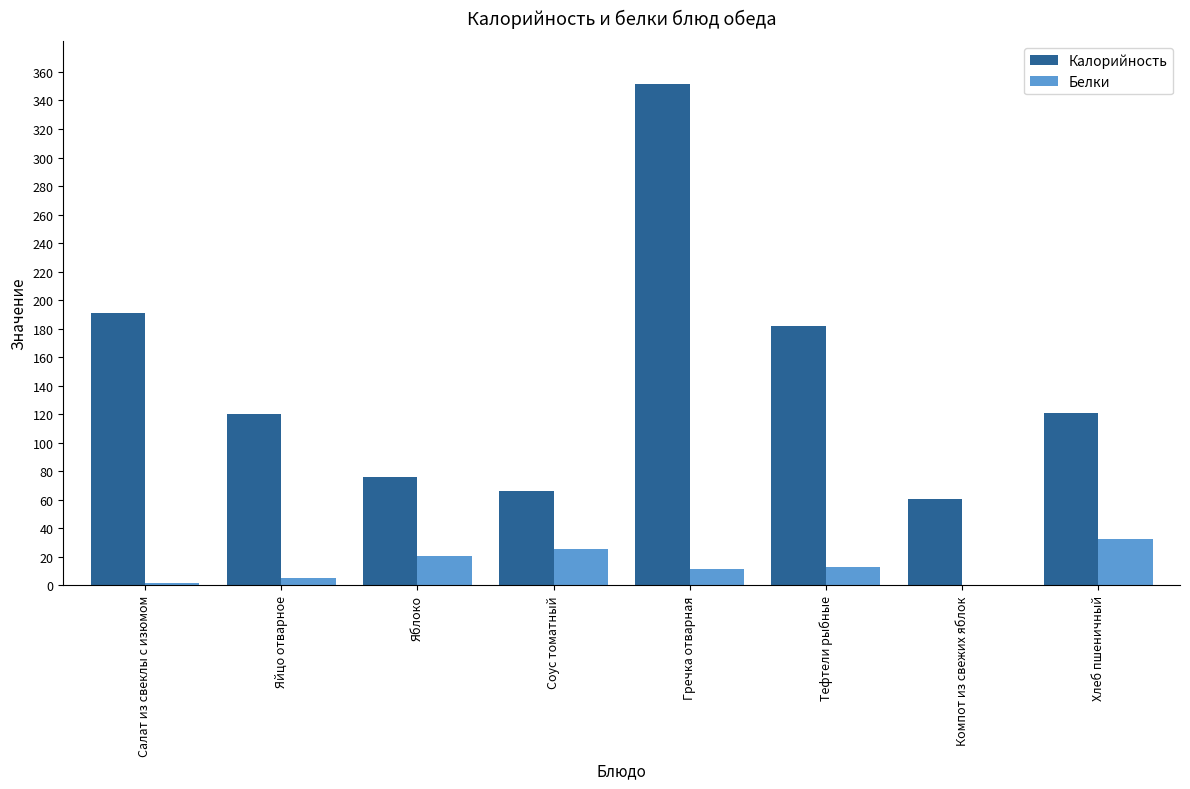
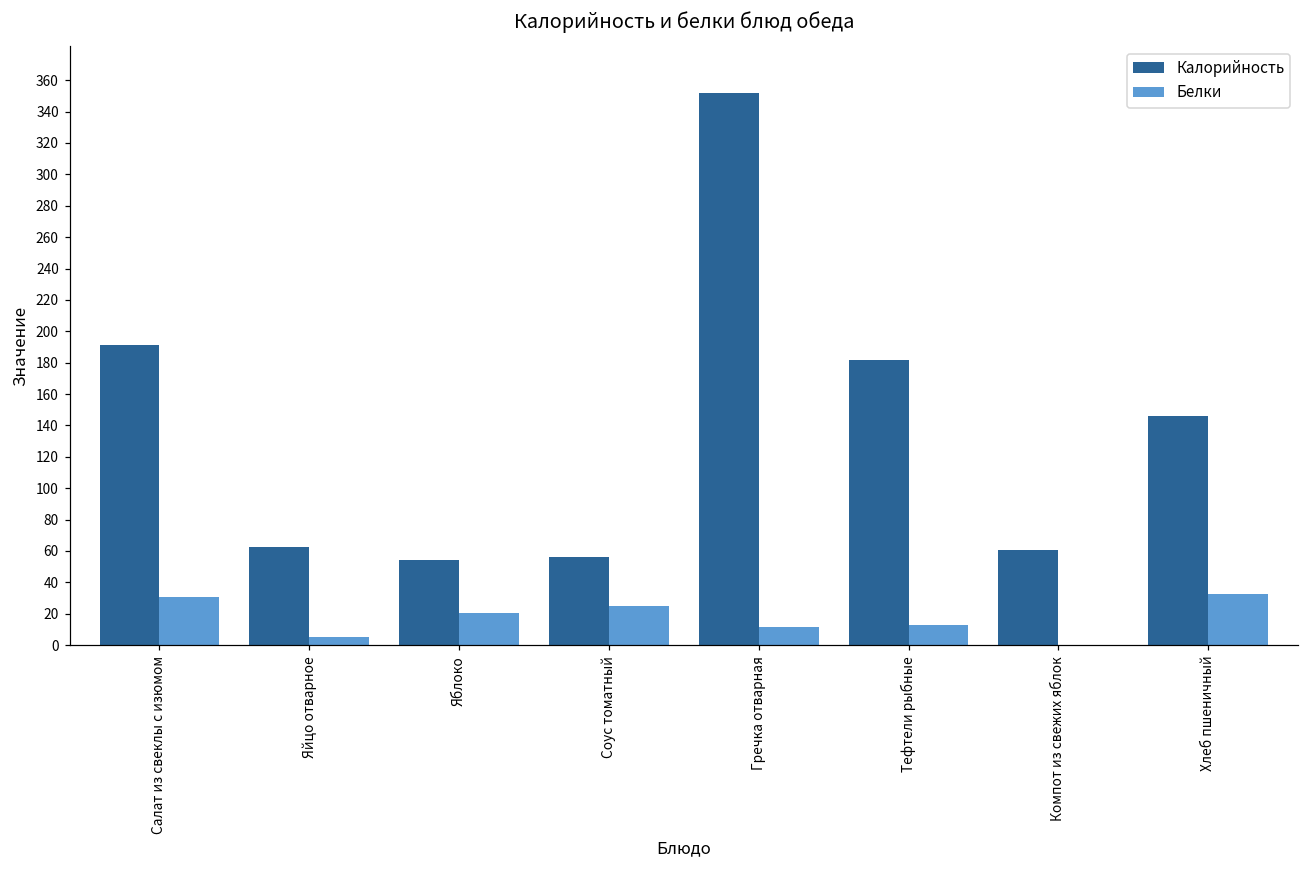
  {
    "Калорийность": {
      "Салат из свеклы с изюмом": 191,
-     "Яйцо отварное": 120,
-     "Яблоко": 76,
-     "Соус томатный": 66,
+     "Яйцо отварное": 63,
+     "Яблоко": 54,
+     "Соус томатный": 56,
      "Гречка отварная": 352,
      "Тефтели рыбные": 182,
      "Компот из свежих яблок": 61,
-     "Хлеб пшеничный": 121
+     "Хлеб пшеничный": 146
    },
    "Белки": {
-     "Салат из свеклы с изюмом": 1,
+     "Салат из свеклы с изюмом": 31,
      "Яйцо отварное": 5,
      "Яблоко": 20,
      "Соус томатный": 25,
      "Гречка отварная": 12,
      "Тефтели рыбные": 13,
      "Хлеб пшеничный": 33
    }
  }
